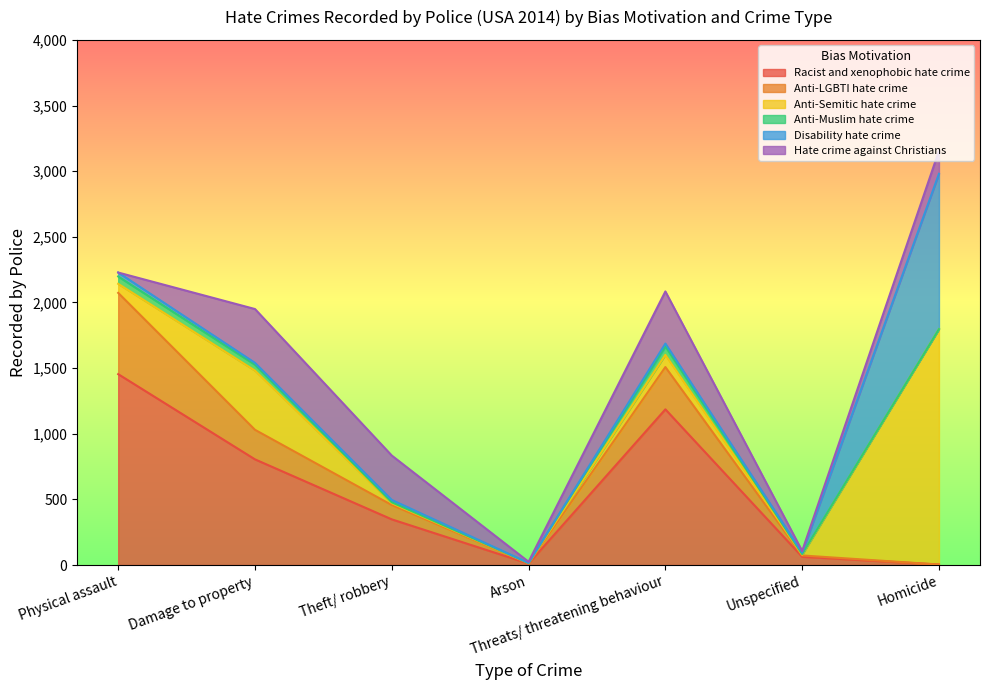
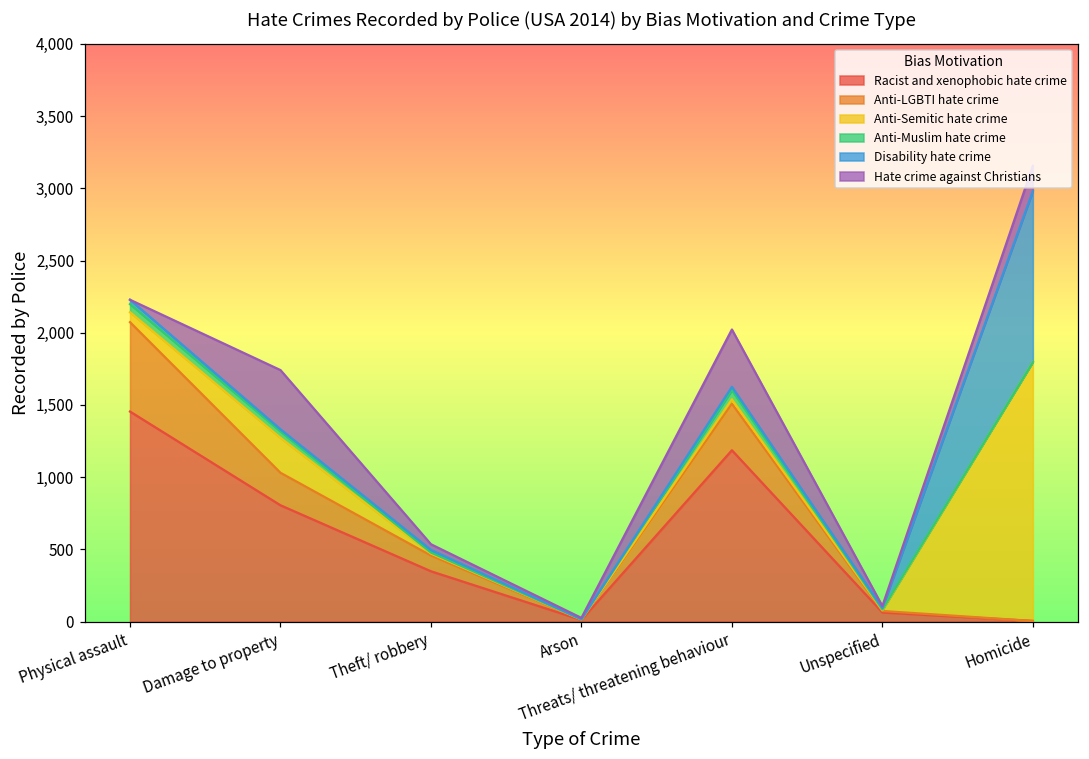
  {
    "Anti-Semitic hate crime": {
      "Physical assault": "70",
-     "Damage to property": "450",
-     "Threats/ threatening behaviour": "90"
+     "Damage to property": "240",
+     "Threats/ threatening behaviour": "30"
    },
    "Anti-Muslim hate crime": {
      "Physical assault": "60",
      "Threats/ threatening behaviour": "60"
    },
    "Disability hate crime": {
      "Threats/ threatening behaviour": "20",
      "Homicide": "1,180"
    },
    "Hate crime against Christians": {
      "Damage to property": "410",
-     "Theft/ robbery": "340",
+     "Theft/ robbery": "40",
      "Threats/ threatening behaviour": "400"
    }
  }
